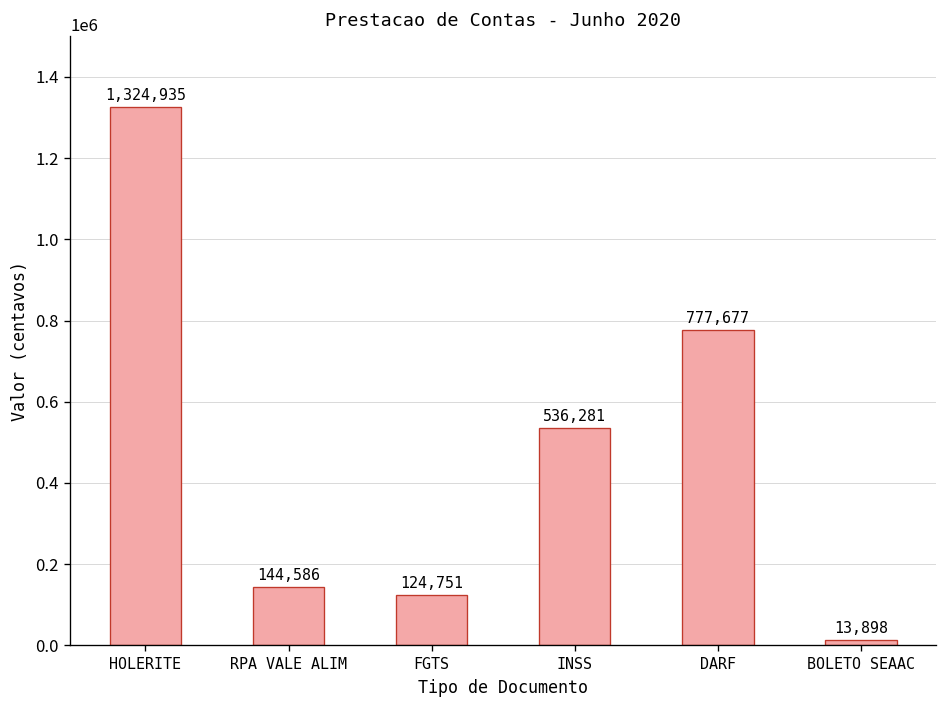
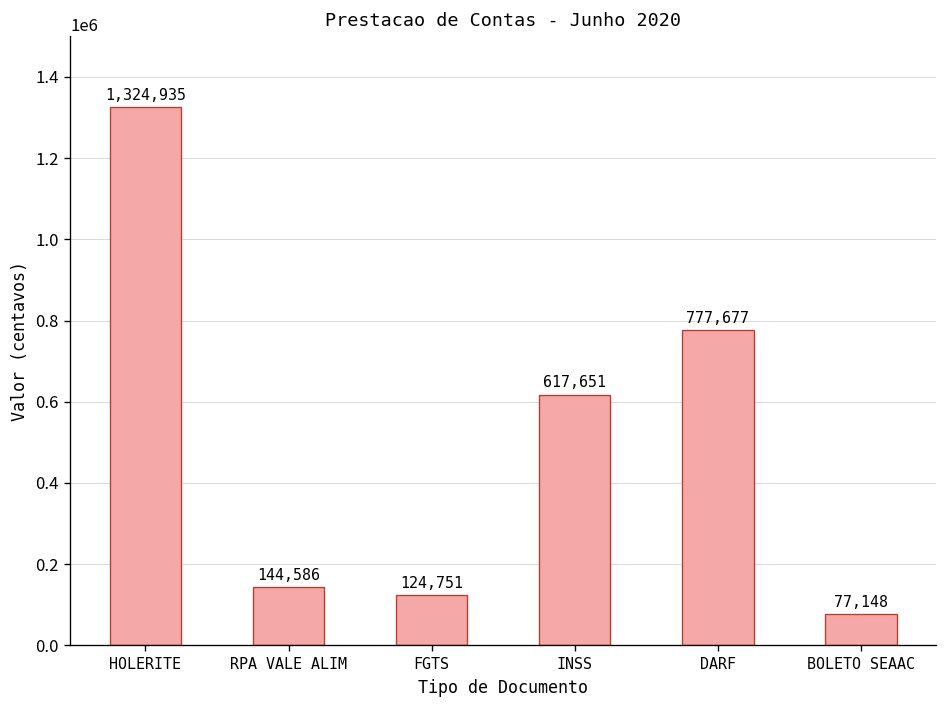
  {
    "HOLERITE": "1,324,935",
    "RPA VALE ALIM": "144,586",
    "FGTS": "124,751",
-   "INSS": "536,281",
+   "INSS": "617,651",
    "DARF": "777,677",
-   "BOLETO SEAAC": "13,898"
+   "BOLETO SEAAC": "77,148"
  }
